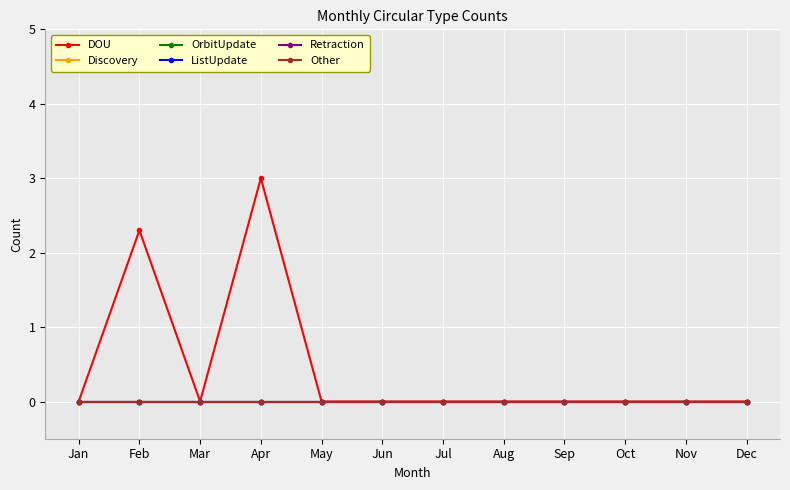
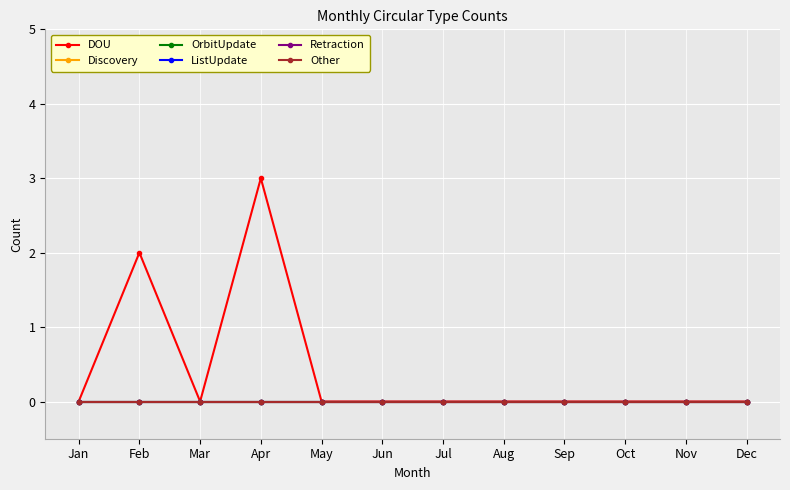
  {
    "DOU": {
-     "Feb": 2.3,
+     "Feb": 2.0,
      "Apr": 3.0
    },
    "Other": {
      "Feb": 0.0,
      "Apr": 0.0
    }
  }
